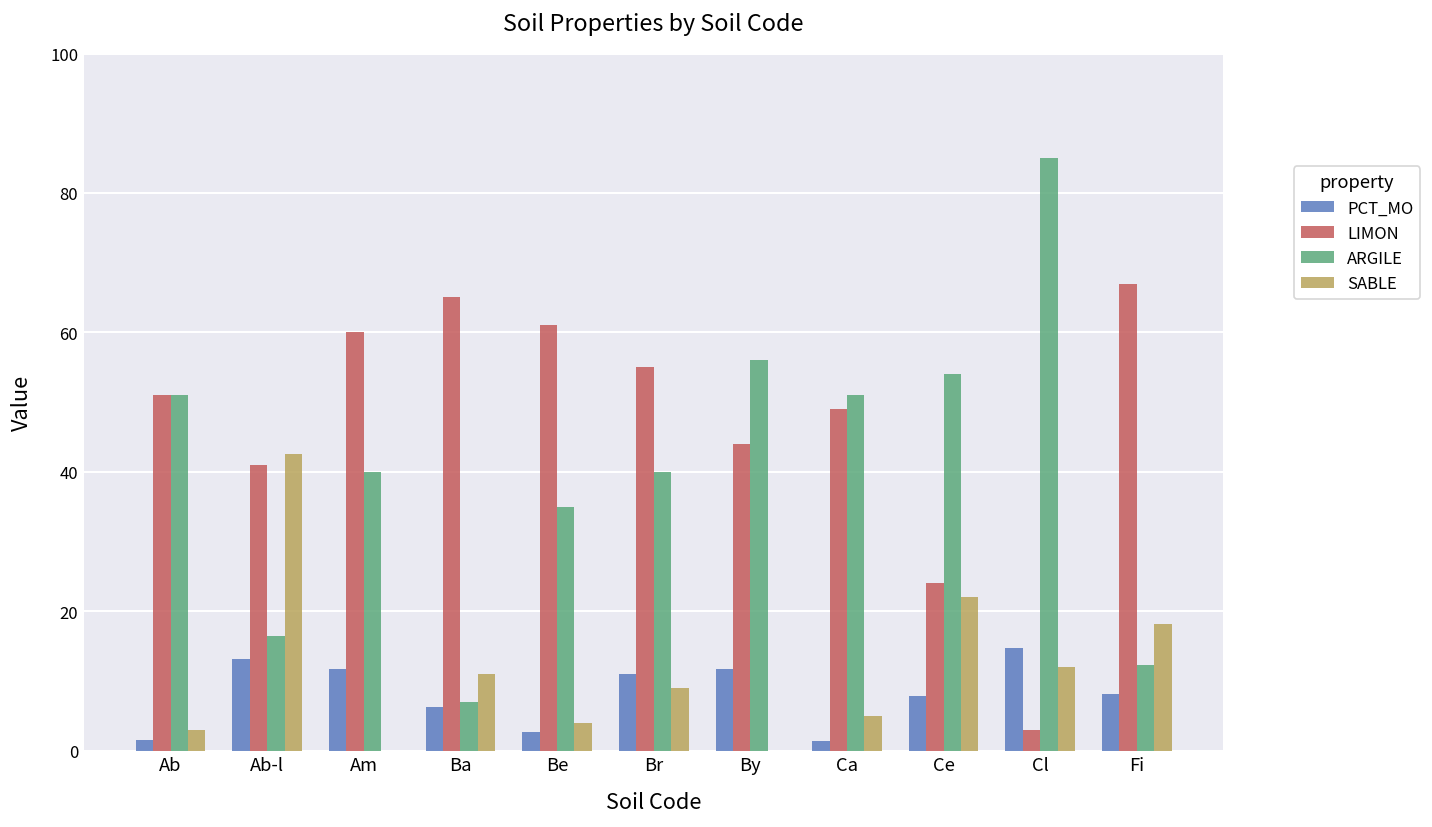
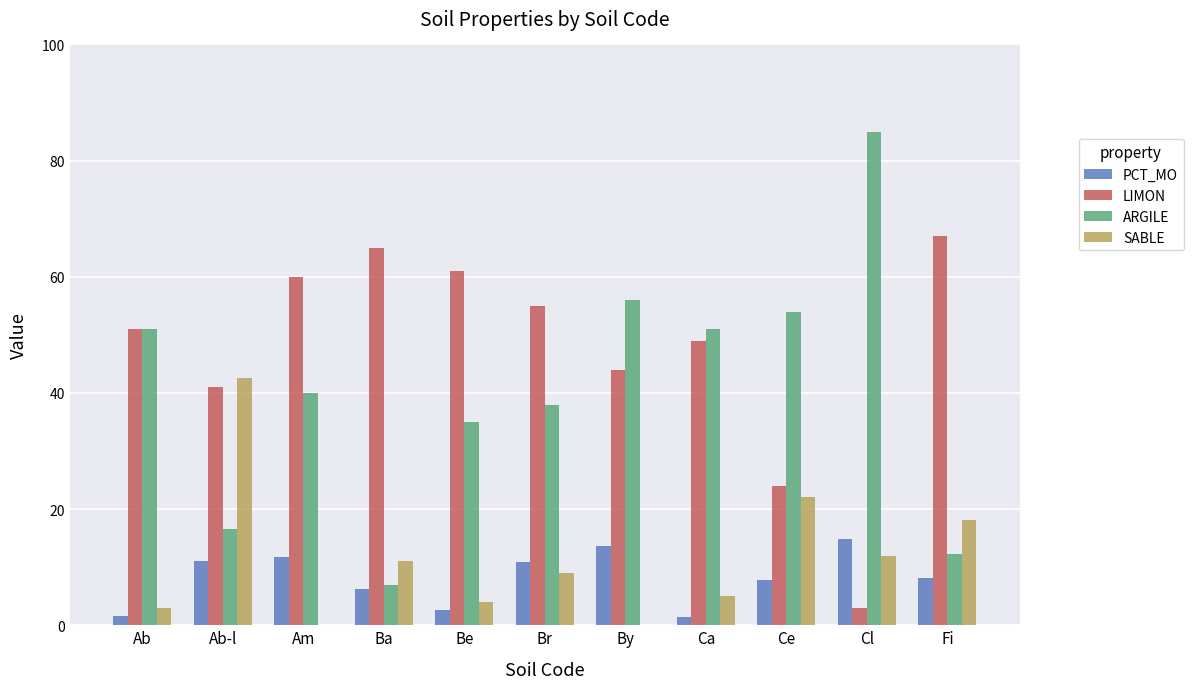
  {
    "PCT_MO": {
      "Ab": 2,
-     "Ab-l": 13,
+     "Ab-l": 11,
      "Am": 12,
      "Ba": 6,
      "Be": 3,
      "Br": 11,
-     "By": 12,
+     "By": 14,
      "Ca": 1,
      "Ce": 8,
      "Cl": 15,
      "Fi": 8
    },
    "LIMON": {
      "Ab": 51,
      "Ab-l": 41,
      "Am": 60,
      "Ba": 65,
      "Be": 61,
      "Br": 55,
      "By": 44,
      "Ca": 49,
      "Ce": 24,
      "Cl": 3,
      "Fi": 67
    },
    "ARGILE": {
      "Ab": 51,
      "Ab-l": 17,
      "Am": 40,
      "Ba": 7,
      "Be": 35,
-     "Br": 40,
+     "Br": 38,
      "By": 56,
      "Ca": 51,
      "Ce": 54,
      "Cl": 85,
      "Fi": 12
    },
    "SABLE": {
      "Ab": 3,
      "Ab-l": 43,
      "Am": 0,
      "Ba": 11,
      "Be": 4,
      "Br": 9,
      "By": 0,
      "Ca": 5,
      "Ce": 22,
      "Cl": 12,
      "Fi": 18
    }
  }
